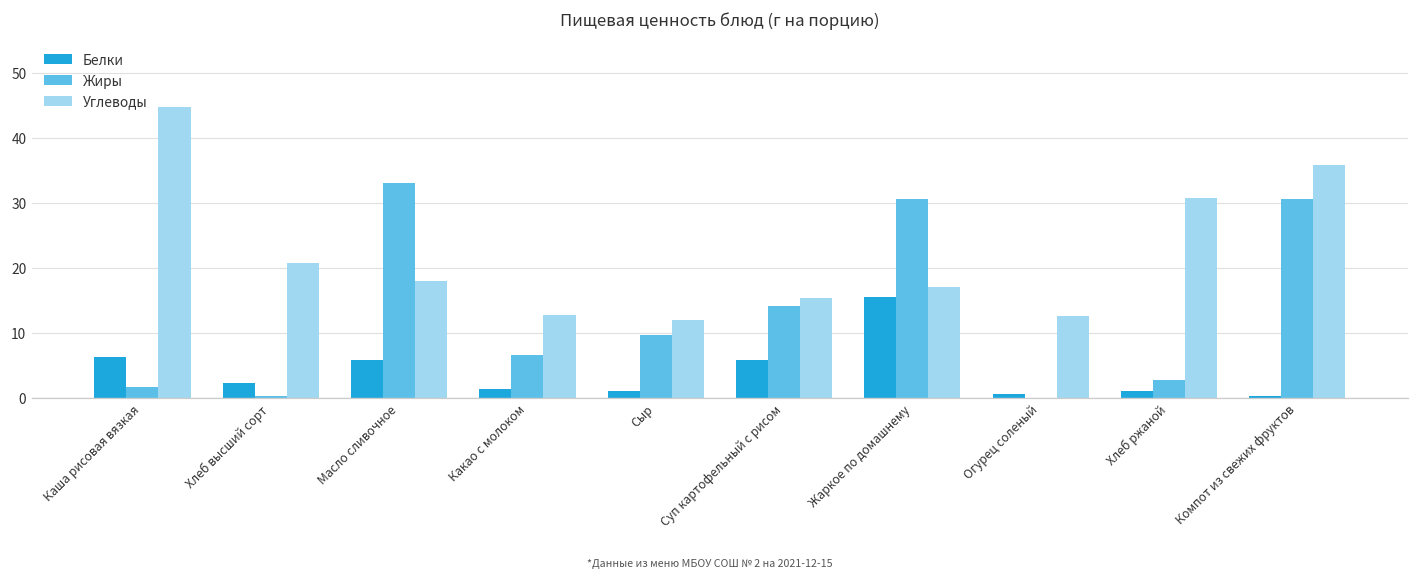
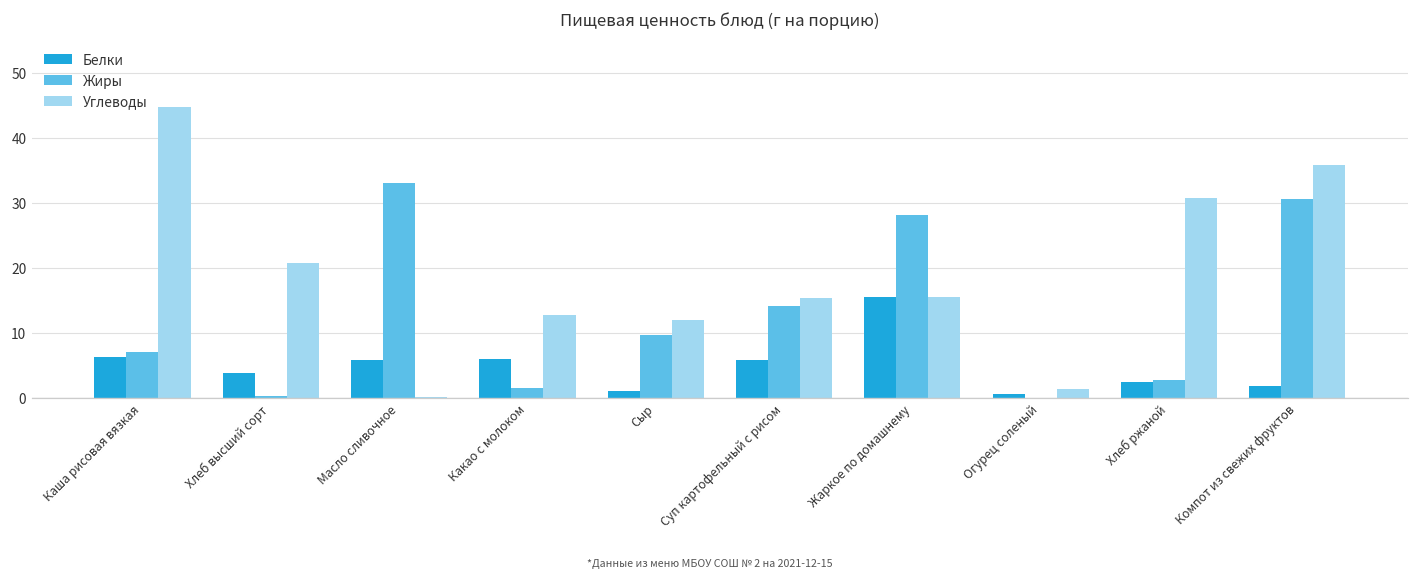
  {
    "Белки": {
      "Каша рисовая вязкая": 6,
-     "Хлеб высший сорт": 2,
+     "Хлеб высший сорт": 4,
      "Масло сливочное": 6,
-     "Какао с молоком": 1,
+     "Какао с молоком": 6,
      "Сыр": 1,
      "Суп картофельный с рисом": 6,
      "Жаркое по домашнему": 16,
      "Огурец соленый": 1,
-     "Хлеб ржаной": 1,
-     "Компот из свежих фруктов": 0
+     "Хлеб ржаной": 2,
+     "Компот из свежих фруктов": 2
    },
    "Жиры": {
-     "Каша рисовая вязкая": 2,
+     "Каша рисовая вязкая": 7,
      "Масло сливочное": 33,
-     "Какао с молоком": 7,
+     "Какао с молоком": 2,
      "Сыр": 10,
      "Суп картофельный с рисом": 14,
-     "Жаркое по домашнему": 31,
+     "Жаркое по домашнему": 28,
      "Огурец соленый": 0,
      "Хлеб ржаной": 3,
      "Компот из свежих фруктов": 31
    },
    "Углеводы": {
      "Каша рисовая вязкая": 45,
      "Хлеб высший сорт": 21,
-     "Масло сливочное": 18,
+     "Масло сливочное": 0,
      "Какао с молоком": 13,
      "Сыр": 12,
      "Суп картофельный с рисом": 15,
-     "Жаркое по домашнему": 17,
-     "Огурец соленый": 13,
+     "Жаркое по домашнему": 15,
+     "Огурец соленый": 1,
      "Хлеб ржаной": 31,
      "Компот из свежих фруктов": 36
    }
  }
